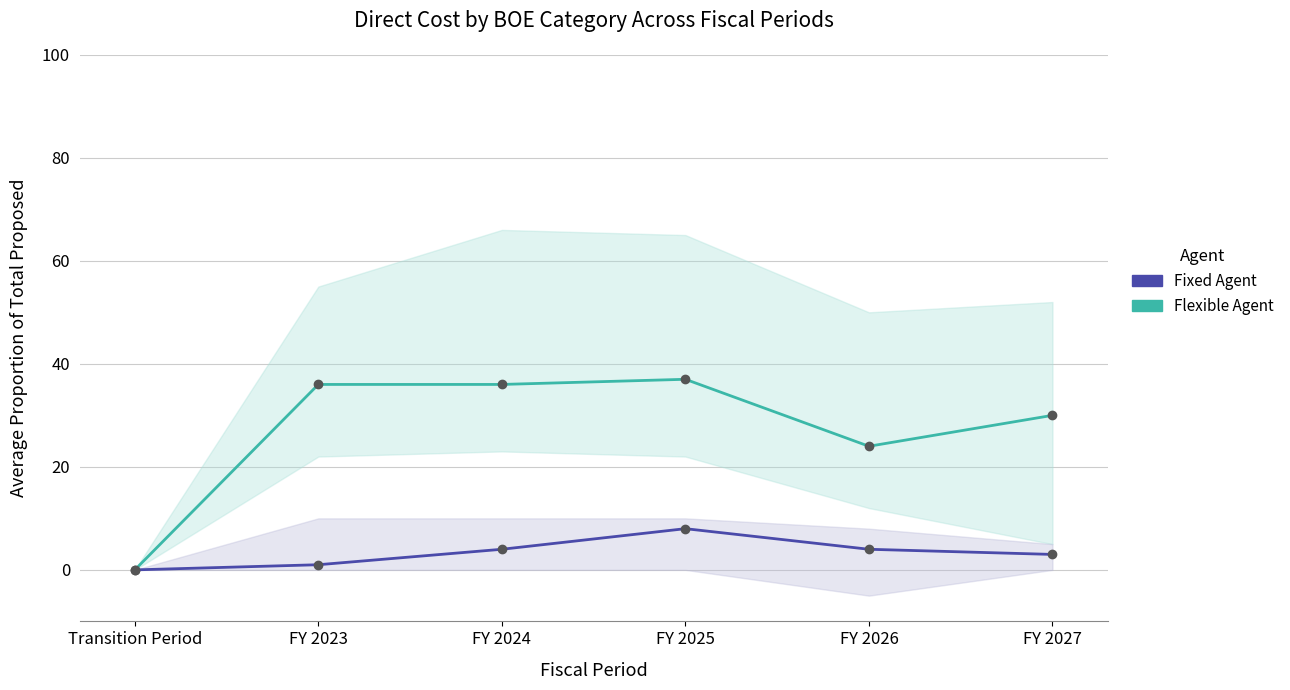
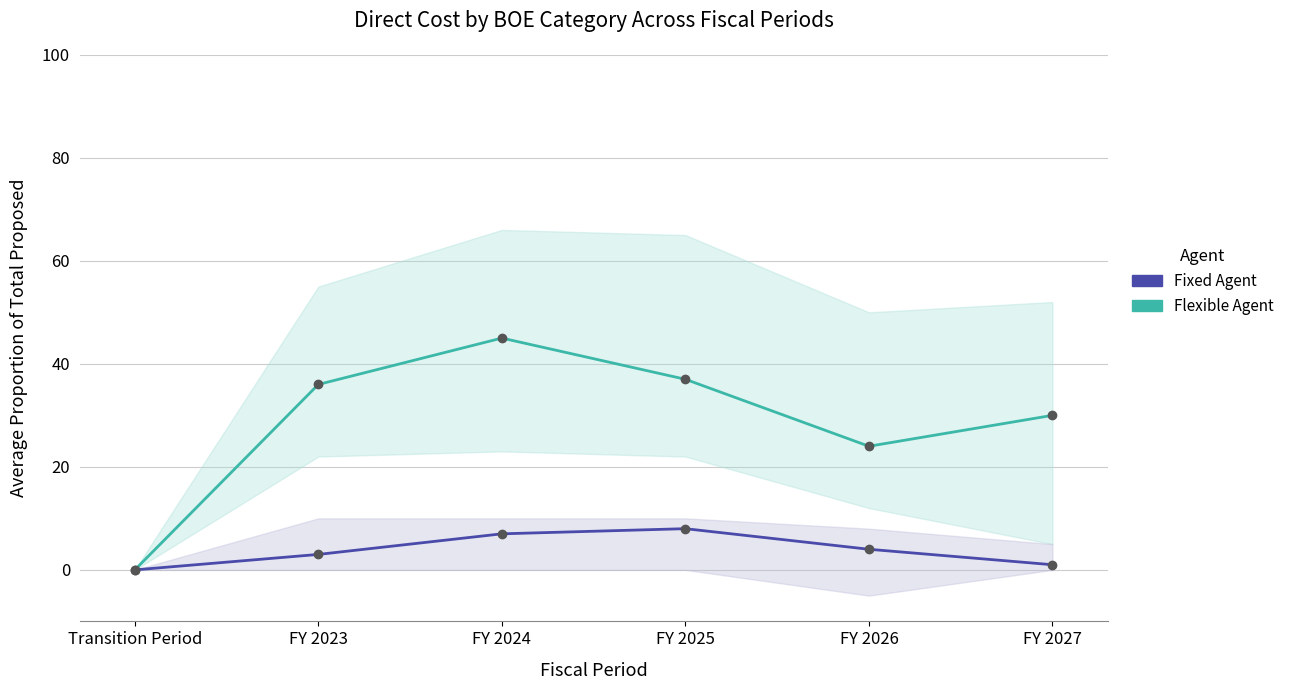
  {
    "Flexible Agent": {
      "FY 2023": 36,
-     "FY 2024": 36,
+     "FY 2024": 45,
      "FY 2025": 37,
      "FY 2026": 24,
      "FY 2027": 30
    },
    "Fixed Agent": {
-     "FY 2023": 1,
-     "FY 2024": 4,
+     "FY 2023": 3,
+     "FY 2024": 7,
      "FY 2025": 8,
      "FY 2026": 4,
-     "FY 2027": 3
+     "FY 2027": 1
    }
  }
